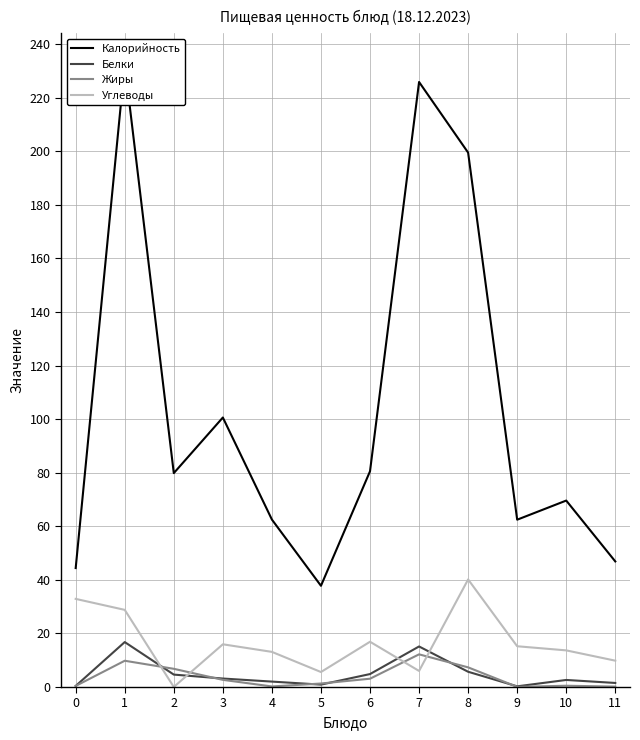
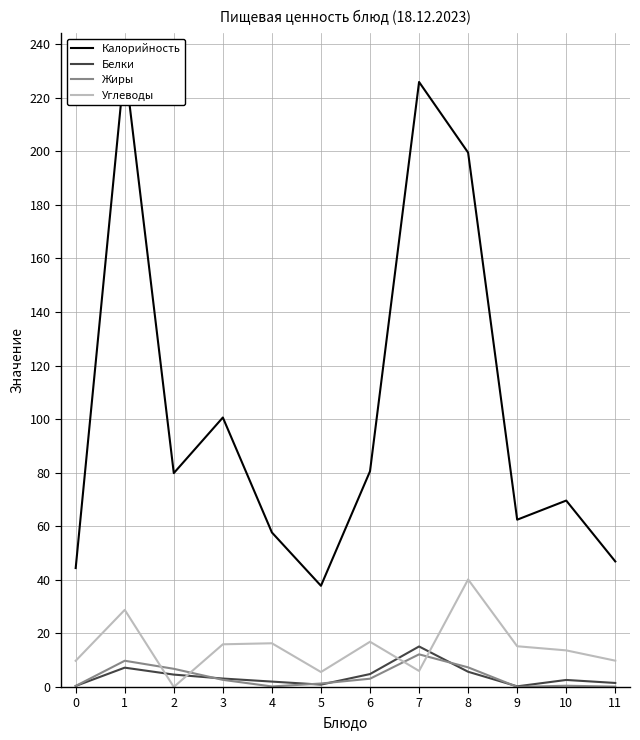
  {
    "Калорийность": {
      "0": 44,
      "2": 80,
      "3": 101,
-     "4": 63,
+     "4": 58,
      "5": 38,
      "6": 81,
      "7": 226,
      "8": 199,
      "9": 62,
      "10": 70,
      "11": 47
    },
    "Белки": {
-     "1": 17,
+     "1": 7,
      "2": 5,
      "4": 2,
      "6": 5,
      "7": 15,
      "8": 6,
      "10": 3,
      "11": 2
    },
    "Жиры": {
      "1": 10,
      "2": 7,
      "4": 0,
      "6": 3,
      "7": 12,
      "8": 7,
      "10": 0,
      "11": 0
    },
    "Углеводы": {
-     "0": 33,
+     "0": 10,
      "1": 29,
      "2": 0,
      "3": 16,
-     "4": 13,
+     "4": 16,
      "5": 6,
      "6": 17,
      "7": 6,
      "8": 40,
      "9": 15,
      "10": 14,
      "11": 10
    }
  }
